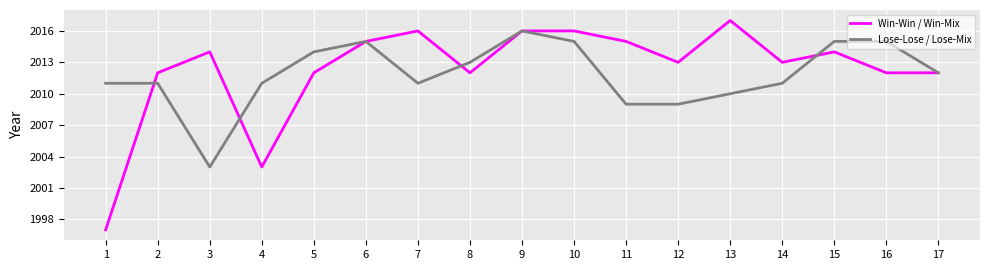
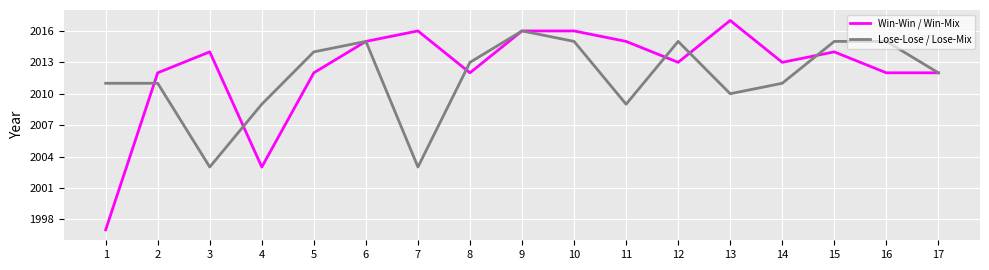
  {
    "Win-Win / Win-Mix": {
      "1": 1997,
      "2": 2012,
      "3": 2014,
      "4": 2003,
      "5": 2012,
      "7": 2016,
      "8": 2012,
      "10": 2016,
      "11": 2015,
      "12": 2013,
      "13": 2017,
      "14": 2013,
      "15": 2014,
      "16": 2012
    },
    "Lose-Lose / Lose-Mix": {
      "1": 2011,
      "2": 2011,
      "3": 2003,
-     "4": 2011,
+     "4": 2009,
      "5": 2014,
-     "7": 2011,
+     "7": 2003,
      "8": 2013,
      "10": 2015,
      "11": 2009,
-     "12": 2009,
+     "12": 2015,
      "13": 2010,
      "14": 2011,
      "15": 2015
    }
  }
